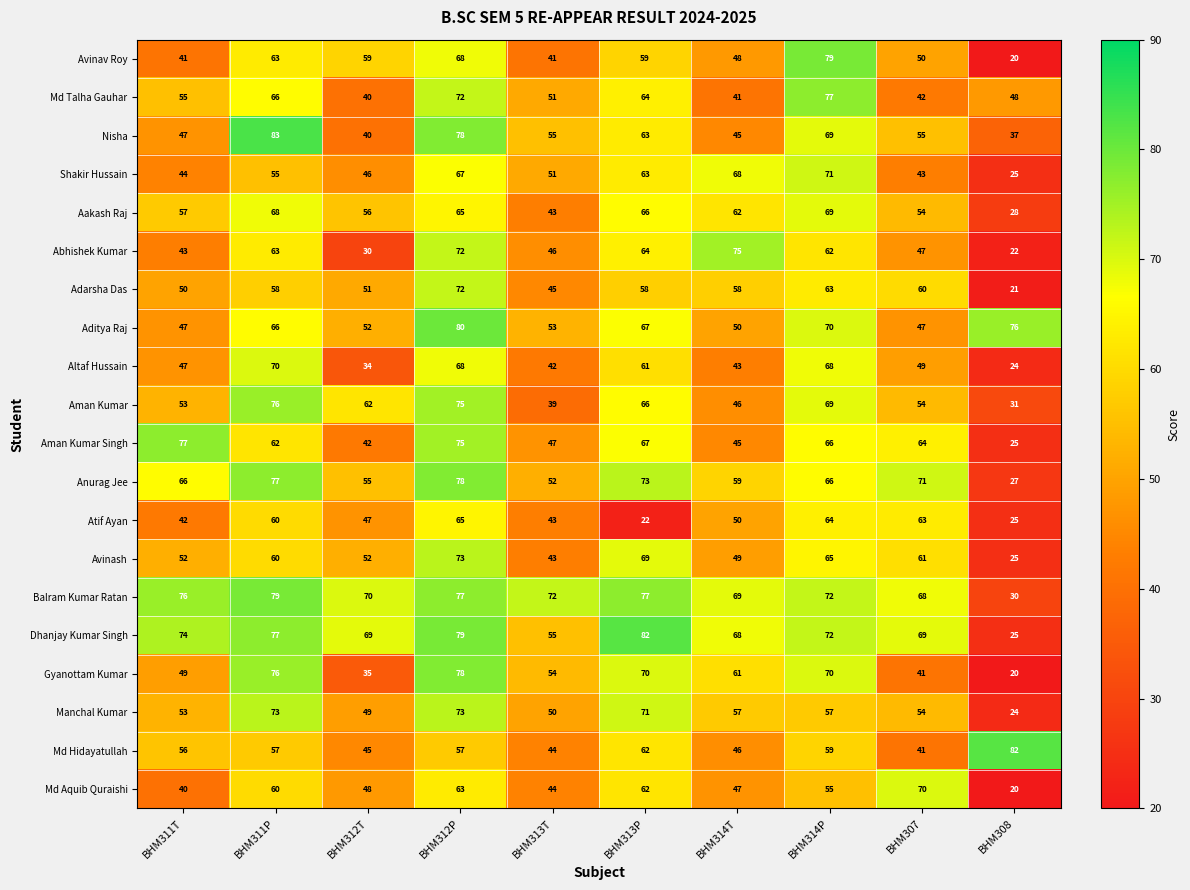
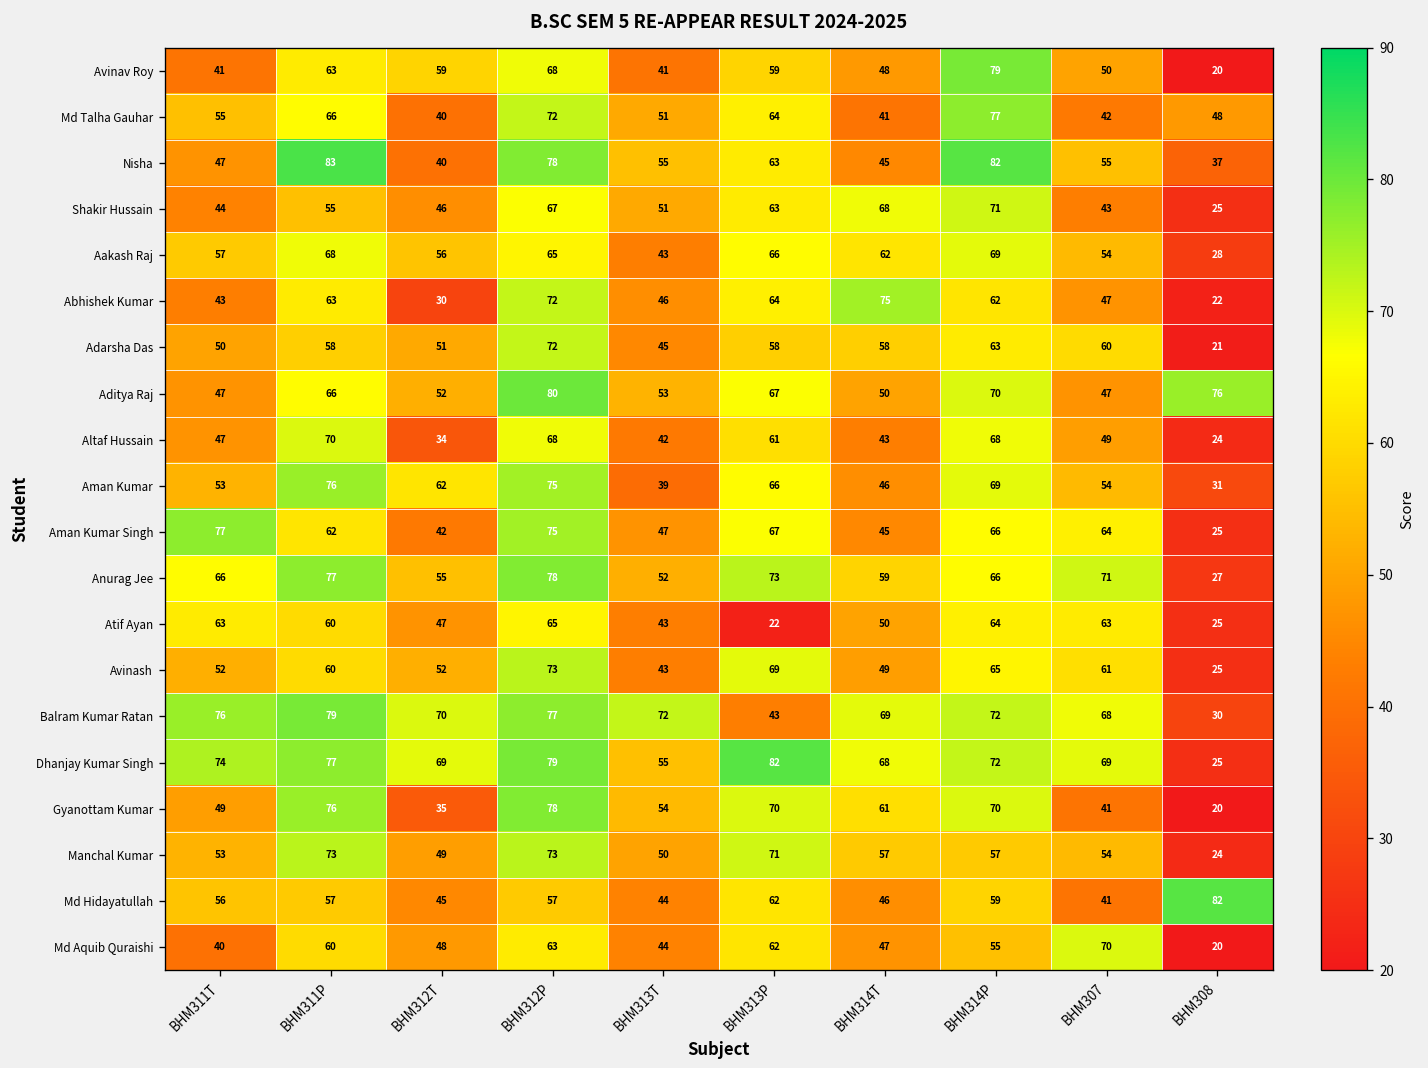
  {
    "Avinav Roy": {
      "BHM311T": 41,
      "BHM311P": 63,
      "BHM312T": 59,
      "BHM312P": 68,
      "BHM313T": 41,
      "BHM313P": 59,
      "BHM314T": 48,
      "BHM314P": 79,
      "BHM307": 50,
      "BHM308": 20
    },
    "Md Talha Gauhar": {
      "BHM311T": 55,
      "BHM311P": 66,
      "BHM312T": 40,
      "BHM312P": 72,
      "BHM313T": 51,
      "BHM313P": 64,
      "BHM314T": 41,
      "BHM314P": 77,
      "BHM307": 42,
      "BHM308": 48
    },
    "Nisha": {
      "BHM311T": 47,
      "BHM311P": 83,
      "BHM312T": 40,
      "BHM312P": 78,
      "BHM313T": 55,
      "BHM313P": 63,
      "BHM314T": 45,
-     "BHM314P": 69,
+     "BHM314P": 82,
      "BHM307": 55,
      "BHM308": 37
    },
    "Shakir Hussain": {
      "BHM311T": 44,
      "BHM311P": 55,
      "BHM312T": 46,
      "BHM312P": 67,
      "BHM313T": 51,
      "BHM313P": 63,
      "BHM314T": 68,
      "BHM314P": 71,
      "BHM307": 43,
      "BHM308": 25
    },
    "Aakash Raj": {
      "BHM311T": 57,
      "BHM311P": 68,
      "BHM312T": 56,
      "BHM312P": 65,
      "BHM313T": 43,
      "BHM313P": 66,
      "BHM314T": 62,
      "BHM314P": 69,
      "BHM307": 54,
      "BHM308": 28
    },
    "Abhishek Kumar": {
      "BHM311T": 43,
      "BHM311P": 63,
      "BHM312T": 30,
      "BHM312P": 72,
      "BHM313T": 46,
      "BHM313P": 64,
      "BHM314T": 75,
      "BHM314P": 62,
      "BHM307": 47,
      "BHM308": 22
    },
    "Adarsha Das": {
      "BHM311T": 50,
      "BHM311P": 58,
      "BHM312T": 51,
      "BHM312P": 72,
      "BHM313T": 45,
      "BHM313P": 58,
      "BHM314T": 58,
      "BHM314P": 63,
      "BHM307": 60,
      "BHM308": 21
    },
    "Aditya Raj": {
      "BHM311T": 47,
      "BHM311P": 66,
      "BHM312T": 52,
      "BHM312P": 80,
      "BHM313T": 53,
      "BHM313P": 67,
      "BHM314T": 50,
      "BHM314P": 70,
      "BHM307": 47,
      "BHM308": 76
    },
    "Altaf Hussain": {
      "BHM311T": 47,
      "BHM311P": 70,
      "BHM312T": 34,
      "BHM312P": 68,
      "BHM313T": 42,
      "BHM313P": 61,
      "BHM314T": 43,
      "BHM314P": 68,
      "BHM307": 49,
      "BHM308": 24
    },
    "Aman Kumar": {
      "BHM311T": 53,
      "BHM311P": 76,
      "BHM312T": 62,
      "BHM312P": 75,
      "BHM313T": 39,
      "BHM313P": 66,
      "BHM314T": 46,
      "BHM314P": 69,
      "BHM307": 54,
      "BHM308": 31
    },
    "Aman Kumar Singh": {
      "BHM311T": 77,
      "BHM311P": 62,
      "BHM312T": 42,
      "BHM312P": 75,
      "BHM313T": 47,
      "BHM313P": 67,
      "BHM314T": 45,
      "BHM314P": 66,
      "BHM307": 64,
      "BHM308": 25
    },
    "Anurag Jee": {
      "BHM311T": 66,
      "BHM311P": 77,
      "BHM312T": 55,
      "BHM312P": 78,
      "BHM313T": 52,
      "BHM313P": 73,
      "BHM314T": 59,
      "BHM314P": 66,
      "BHM307": 71,
      "BHM308": 27
    },
    "Atif Ayan": {
-     "BHM311T": 42,
+     "BHM311T": 63,
      "BHM311P": 60,
      "BHM312T": 47,
      "BHM312P": 65,
      "BHM313T": 43,
      "BHM313P": 22,
      "BHM314T": 50,
      "BHM314P": 64,
      "BHM307": 63,
      "BHM308": 25
    },
    "Avinash": {
      "BHM311T": 52,
      "BHM311P": 60,
      "BHM312T": 52,
      "BHM312P": 73,
      "BHM313T": 43,
      "BHM313P": 69,
      "BHM314T": 49,
      "BHM314P": 65,
      "BHM307": 61,
      "BHM308": 25
    },
    "Balram Kumar Ratan": {
      "BHM311T": 76,
      "BHM311P": 79,
      "BHM312T": 70,
      "BHM312P": 77,
      "BHM313T": 72,
-     "BHM313P": 77,
+     "BHM313P": 43,
      "BHM314T": 69,
      "BHM314P": 72,
      "BHM307": 68,
      "BHM308": 30
    },
    "Dhanjay Kumar Singh": {
      "BHM311T": 74,
      "BHM311P": 77,
      "BHM312T": 69,
      "BHM312P": 79,
      "BHM313T": 55,
      "BHM313P": 82,
      "BHM314T": 68,
      "BHM314P": 72,
      "BHM307": 69,
      "BHM308": 25
    },
    "Gyanottam Kumar": {
      "BHM311T": 49,
      "BHM311P": 76,
      "BHM312T": 35,
      "BHM312P": 78,
      "BHM313T": 54,
      "BHM313P": 70,
      "BHM314T": 61,
      "BHM314P": 70,
      "BHM307": 41,
      "BHM308": 20
    },
    "Manchal Kumar": {
      "BHM311T": 53,
      "BHM311P": 73,
      "BHM312T": 49,
      "BHM312P": 73,
      "BHM313T": 50,
      "BHM313P": 71,
      "BHM314T": 57,
      "BHM314P": 57,
      "BHM307": 54,
      "BHM308": 24
    },
    "Md Hidayatullah": {
      "BHM311T": 56,
      "BHM311P": 57,
      "BHM312T": 45,
      "BHM312P": 57,
      "BHM313T": 44,
      "BHM313P": 62,
      "BHM314T": 46,
      "BHM314P": 59,
      "BHM307": 41,
      "BHM308": 82
    },
    "Md Aquib Quraishi": {
      "BHM311T": 40,
      "BHM311P": 60,
      "BHM312T": 48,
      "BHM312P": 63,
      "BHM313T": 44,
      "BHM313P": 62,
      "BHM314T": 47,
      "BHM314P": 55,
      "BHM307": 70,
      "BHM308": 20
    }
  }
